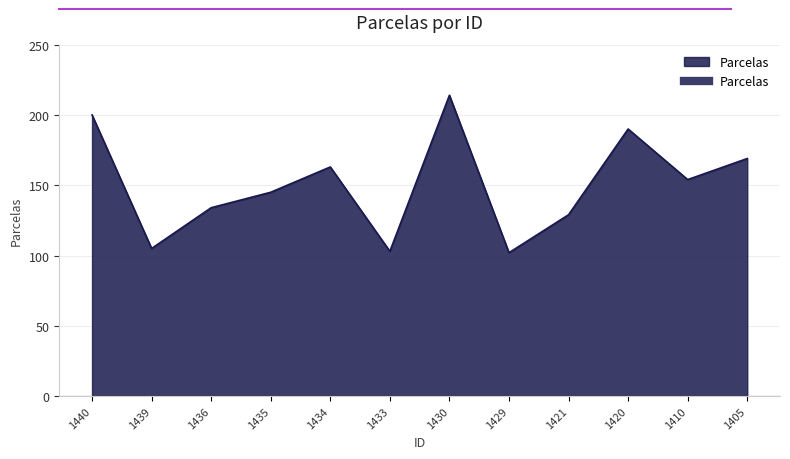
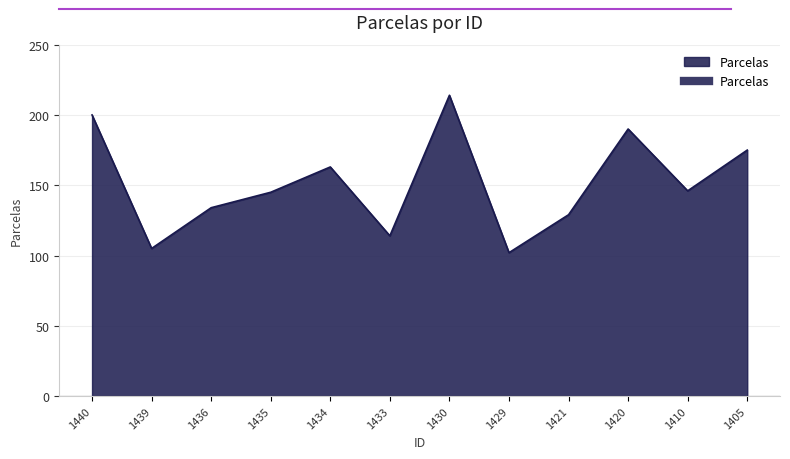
  {
    "1440": 200,
    "1439": 105,
    "1436": 134,
    "1435": 145,
    "1434": 163,
-   "1433": 103,
+   "1433": 114,
    "1430": 214,
    "1429": 102,
    "1421": 129,
    "1420": 190,
-   "1410": 154,
-   "1405": 169
+   "1410": 146,
+   "1405": 175
  }
